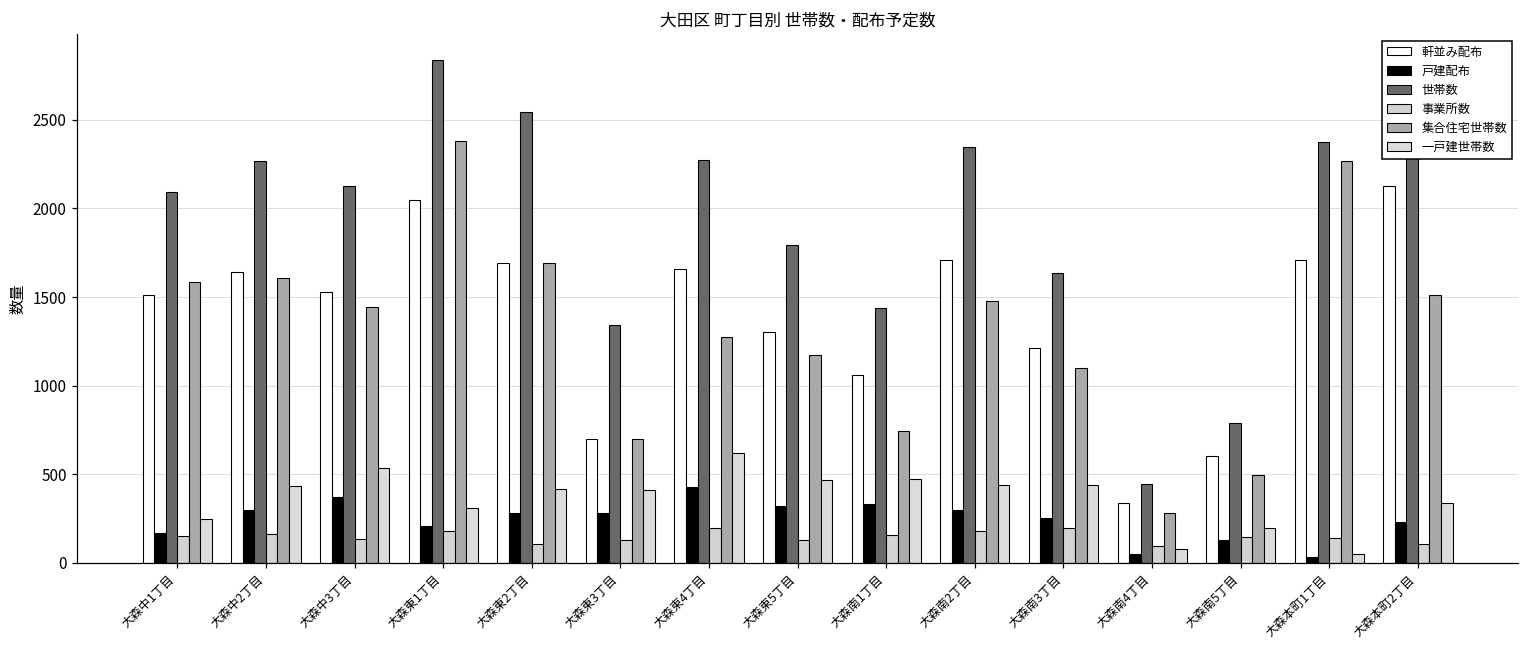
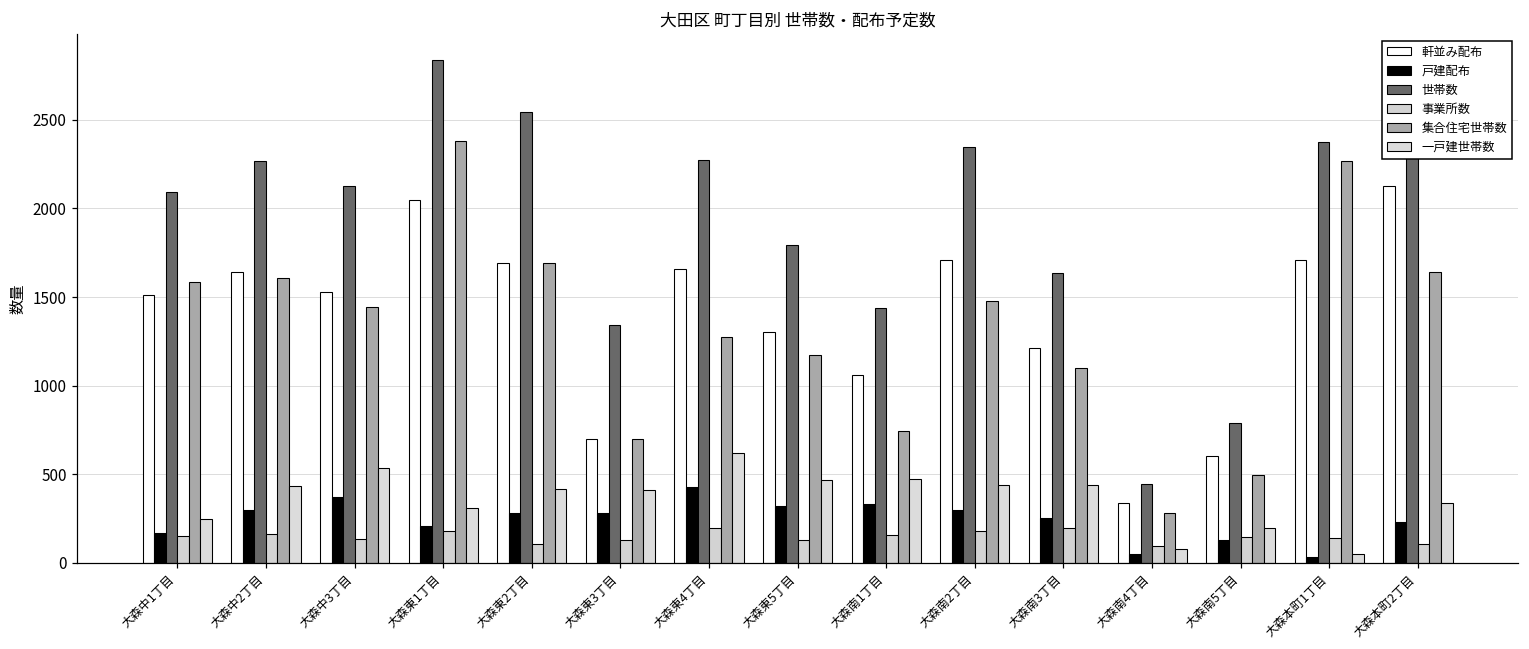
  {
    "軒並み配布": {
      "大森中1丁目": 1510,
      "大森中2丁目": 1640,
      "大森中3丁目": 1530,
      "大森東1丁目": 2050,
      "大森東2丁目": 1690,
      "大森東3丁目": 700,
      "大森東4丁目": 1660,
      "大森東5丁目": 1300,
      "大森南1丁目": 1060,
      "大森南2丁目": 1710,
      "大森南3丁目": 1210,
      "大森南4丁目": 340,
      "大森南5丁目": 600,
      "大森本町1丁目": 1710,
      "大森本町2丁目": 2130
    },
    "戸建配布": {
      "大森中1丁目": 170,
      "大森中2丁目": 300,
      "大森中3丁目": 370,
      "大森東1丁目": 210,
      "大森東2丁目": 280,
      "大森東3丁目": 280,
      "大森東4丁目": 430,
      "大森東5丁目": 320,
      "大森南1丁目": 330,
      "大森南2丁目": 300,
      "大森南3丁目": 250,
      "大森南4丁目": 50,
      "大森南5丁目": 130,
      "大森本町1丁目": 30,
      "大森本町2丁目": 230
    },
    "世帯数": {
      "大森中1丁目": 2090,
      "大森中2丁目": 2270,
      "大森中3丁目": 2130,
      "大森東1丁目": 2840,
      "大森東2丁目": 2550,
      "大森東3丁目": 1340,
      "大森東4丁目": 2270,
      "大森東5丁目": 1790,
      "大森南1丁目": 1440,
      "大森南2丁目": 2350,
      "大森南3丁目": 1640,
      "大森南4丁目": 450,
      "大森南5丁目": 790,
      "大森本町1丁目": 2370
    },
    "集合住宅世帯数": {
      "大森中1丁目": 1590,
      "大森中2丁目": 1610,
      "大森中3丁目": 1450,
      "大森東1丁目": 2380,
      "大森東2丁目": 1690,
      "大森東3丁目": 700,
      "大森東4丁目": 1280,
      "大森東5丁目": 1170,
      "大森南1丁目": 740,
      "大森南2丁目": 1480,
      "大森南3丁目": 1100,
      "大森南4丁目": 280,
      "大森南5丁目": 500,
      "大森本町1丁目": 2270,
-     "大森本町2丁目": 1510
+     "大森本町2丁目": 1640
    }
  }
